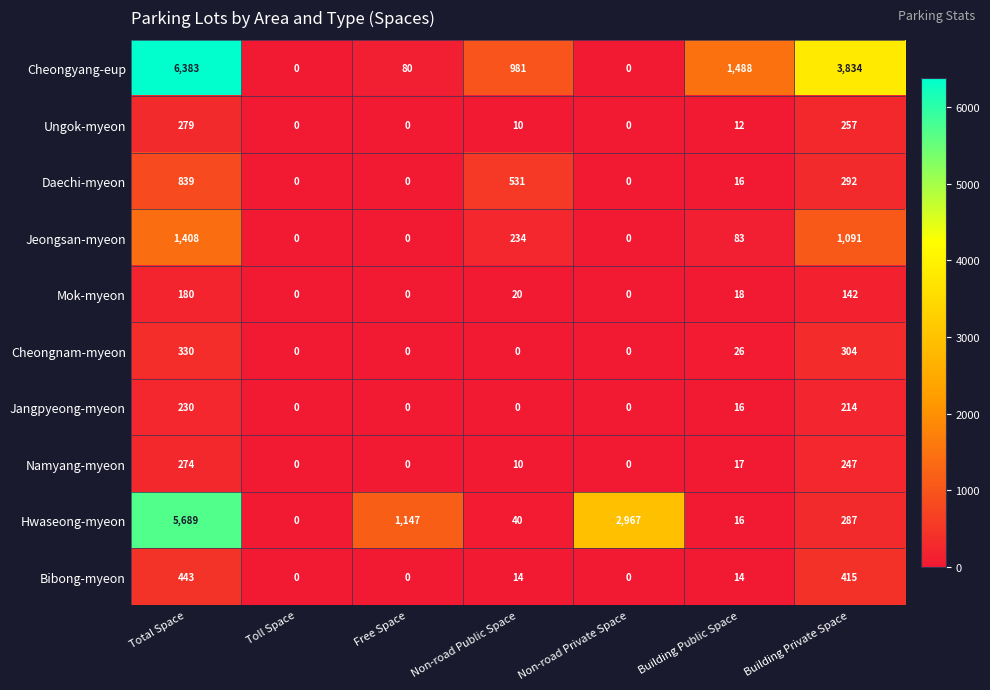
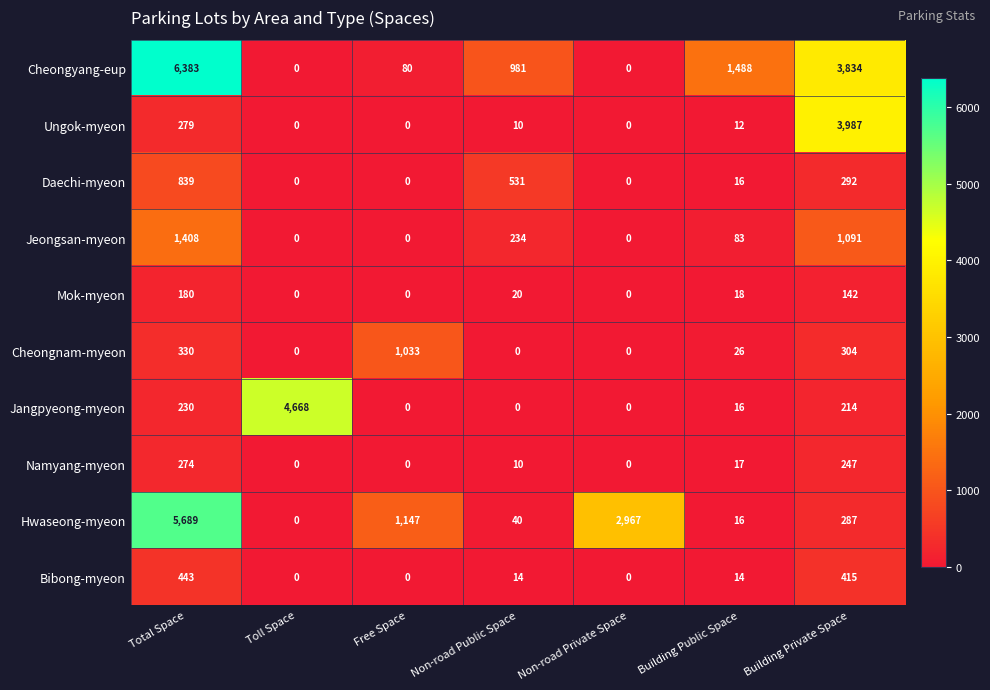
  {
    "Cheongyang-eup": {
      "Total Space": "6,383",
      "Toll Space": "0",
      "Free Space": "80",
      "Non-road Public Space": "981",
      "Non-road Private Space": "0",
      "Building Public Space": "1,488",
      "Building Private Space": "3,834"
    },
    "Ungok-myeon": {
      "Total Space": "279",
      "Toll Space": "0",
      "Free Space": "0",
      "Non-road Public Space": "10",
      "Non-road Private Space": "0",
      "Building Public Space": "12",
-     "Building Private Space": "257"
+     "Building Private Space": "3,987"
    },
    "Daechi-myeon": {
      "Total Space": "839",
      "Toll Space": "0",
      "Free Space": "0",
      "Non-road Public Space": "531",
      "Non-road Private Space": "0",
      "Building Public Space": "16",
      "Building Private Space": "292"
    },
    "Jeongsan-myeon": {
      "Total Space": "1,408",
      "Toll Space": "0",
      "Free Space": "0",
      "Non-road Public Space": "234",
      "Non-road Private Space": "0",
      "Building Public Space": "83",
      "Building Private Space": "1,091"
    },
    "Mok-myeon": {
      "Total Space": "180",
      "Toll Space": "0",
      "Free Space": "0",
      "Non-road Public Space": "20",
      "Non-road Private Space": "0",
      "Building Public Space": "18",
      "Building Private Space": "142"
    },
    "Cheongnam-myeon": {
      "Total Space": "330",
      "Toll Space": "0",
-     "Free Space": "0",
+     "Free Space": "1,033",
      "Non-road Public Space": "0",
      "Non-road Private Space": "0",
      "Building Public Space": "26",
      "Building Private Space": "304"
    },
    "Jangpyeong-myeon": {
      "Total Space": "230",
-     "Toll Space": "0",
+     "Toll Space": "4,668",
      "Free Space": "0",
      "Non-road Public Space": "0",
      "Non-road Private Space": "0",
      "Building Public Space": "16",
      "Building Private Space": "214"
    },
    "Namyang-myeon": {
      "Total Space": "274",
      "Toll Space": "0",
      "Free Space": "0",
      "Non-road Public Space": "10",
      "Non-road Private Space": "0",
      "Building Public Space": "17",
      "Building Private Space": "247"
    },
    "Hwaseong-myeon": {
      "Total Space": "5,689",
      "Toll Space": "0",
      "Free Space": "1,147",
      "Non-road Public Space": "40",
      "Non-road Private Space": "2,967",
      "Building Public Space": "16",
      "Building Private Space": "287"
    },
    "Bibong-myeon": {
      "Total Space": "443",
      "Toll Space": "0",
      "Free Space": "0",
      "Non-road Public Space": "14",
      "Non-road Private Space": "0",
      "Building Public Space": "14",
      "Building Private Space": "415"
    }
  }
